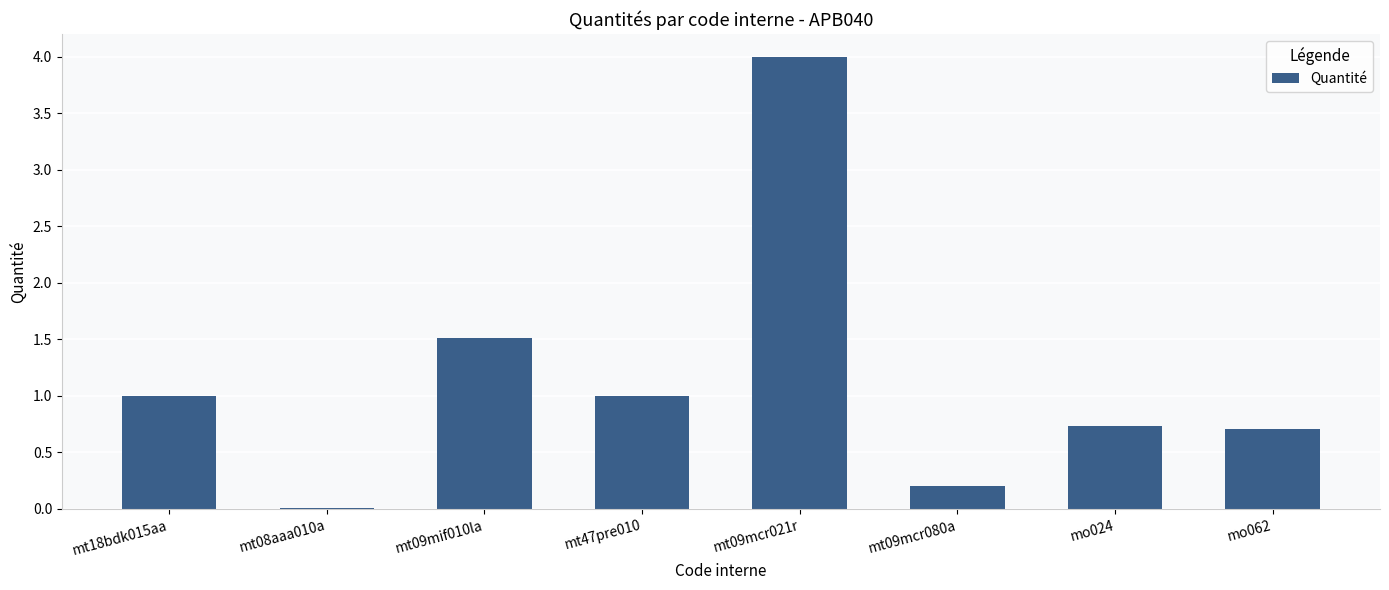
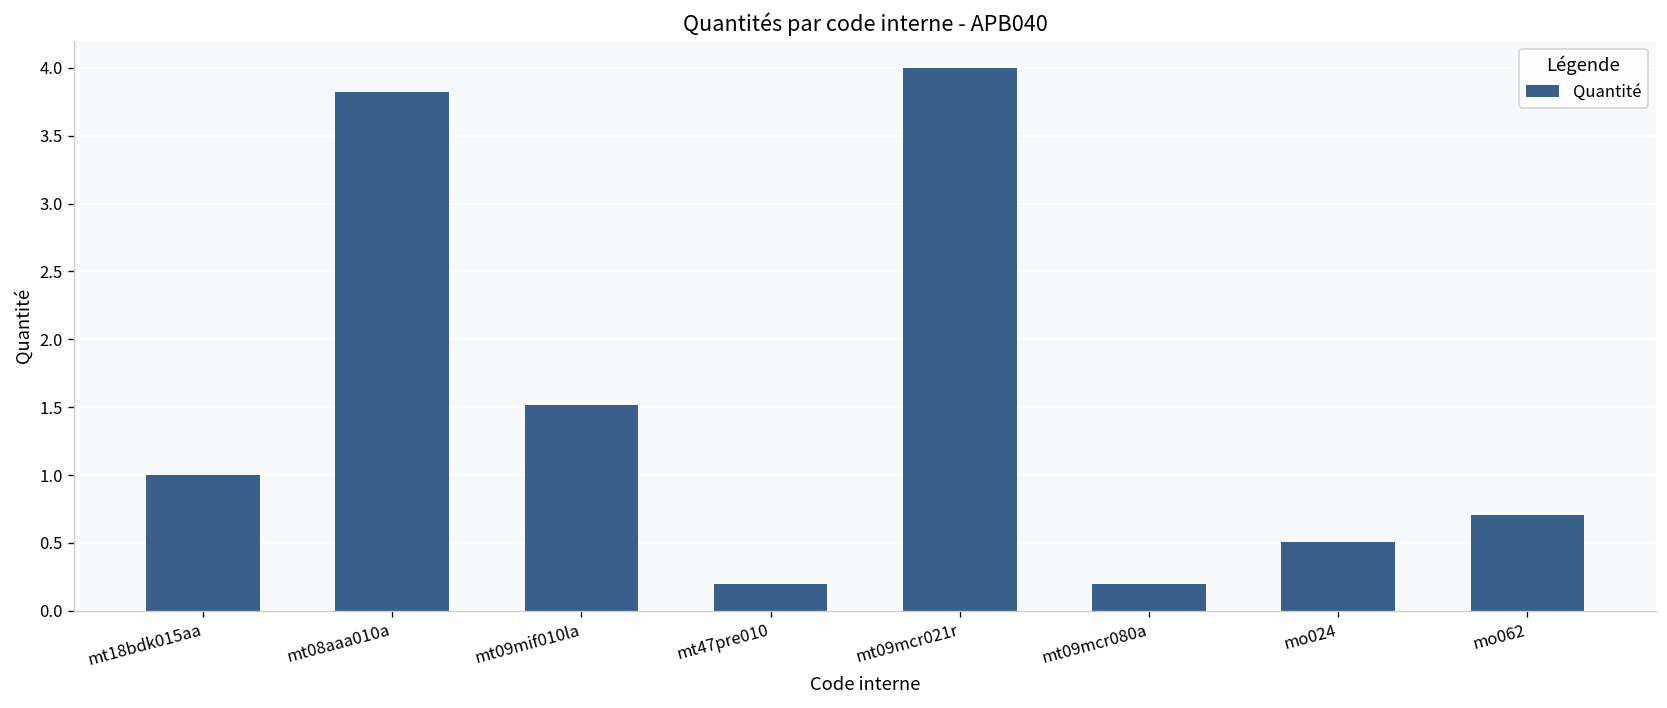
  {
    "mt18bdk015aa": 1.00,
-   "mt08aaa010a": 0.01,
+   "mt08aaa010a": 3.82,
    "mt09mif010la": 1.52,
-   "mt47pre010": 1.0,
+   "mt47pre010": 0.2,
    "mt09mcr021r": 4.00,
    "mt09mcr080a": 0.20,
-   "mo024": 0.74,
+   "mo024": 0.51,
    "mo062": 0.71
  }
